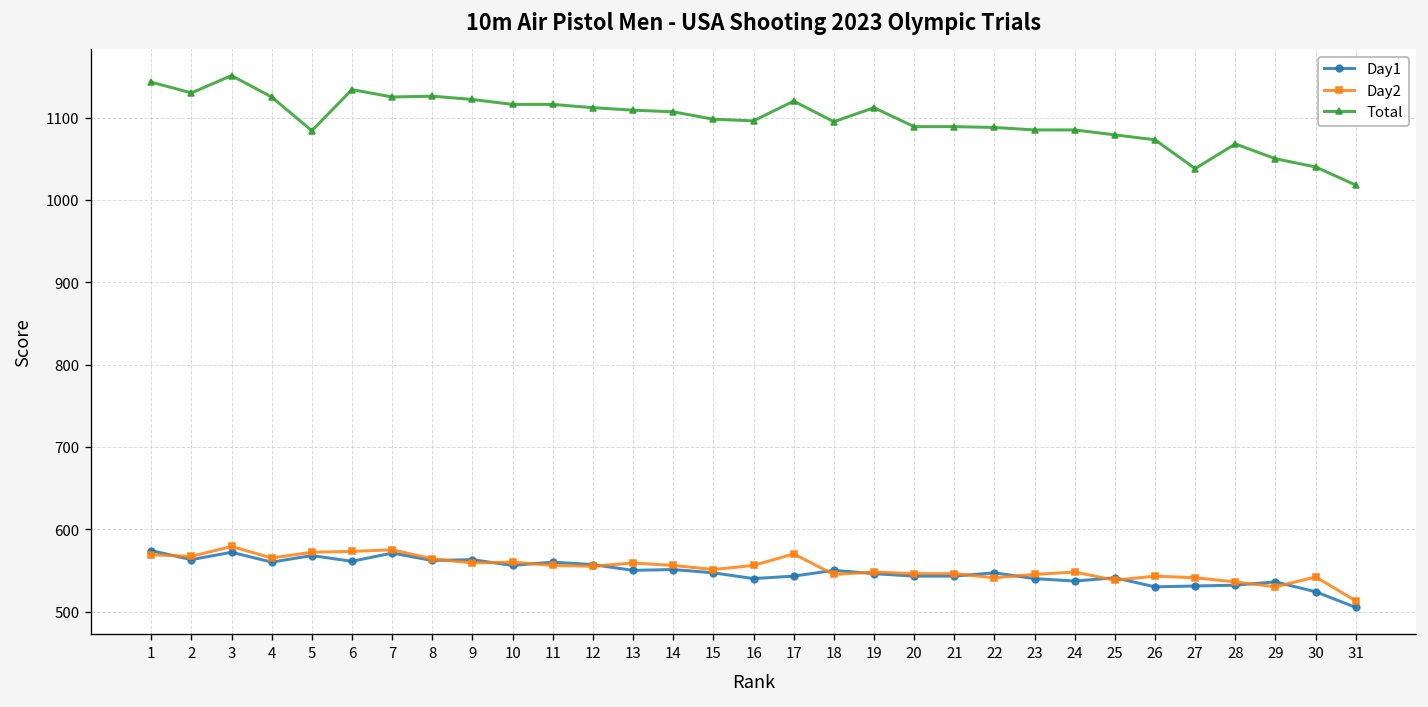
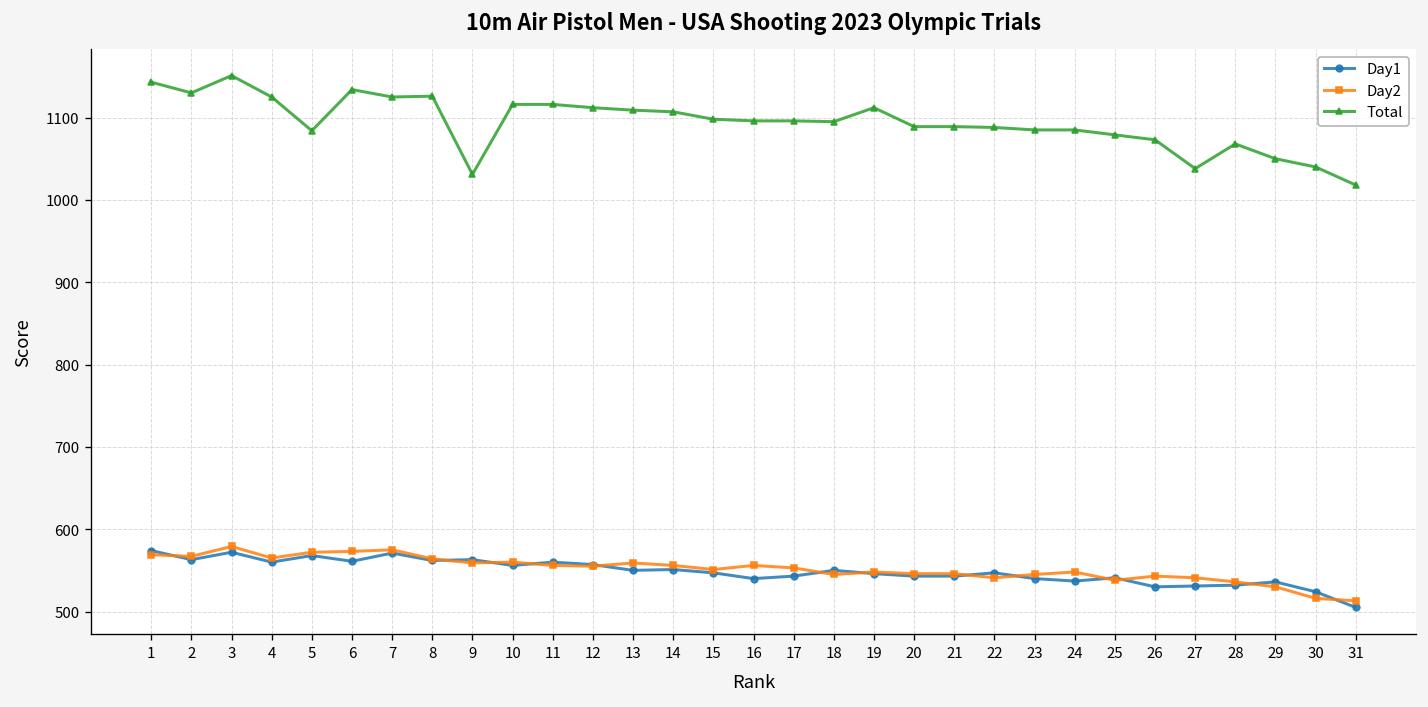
  {
    "Day1": {
      "1": 570,
      "2": 560,
      "3": 570,
      "4": 560,
      "5": 570,
      "6": 560,
      "7": 570,
      "9": 560,
      "10": 560,
      "11": 560,
      "13": 550,
      "14": 550,
      "15": 550,
      "16": 540,
      "17": 540,
      "18": 550,
      "22": 550,
      "23": 540,
      "24": 540,
      "26": 530,
      "27": 530,
      "28": 530,
      "29": 540,
      "30": 520,
      "31": 510
    },
    "Day2": {
      "1": 570,
      "2": 570,
      "3": 580,
      "4": 570,
      "5": 570,
      "6": 570,
      "7": 580,
      "9": 560,
      "10": 560,
      "11": 560,
      "13": 560,
      "14": 560,
      "15": 550,
      "16": 560,
-     "17": 570,
+     "17": 550,
      "18": 550,
      "22": 540,
      "23": 550,
      "24": 550,
      "26": 540,
      "27": 540,
      "28": 540,
      "29": 530,
-     "30": 540,
+     "30": 520,
      "31": 510
    },
    "Total": {
      "1": 1140,
      "2": 1130,
      "3": 1150,
      "4": 1130,
      "5": 1080,
      "6": 1130,
      "7": 1130,
      "8": 1130,
-     "9": 1120,
+     "9": 1030,
      "10": 1120,
      "11": 1120,
      "12": 1110,
      "13": 1110,
      "14": 1110,
      "15": 1100,
      "16": 1100,
-     "17": 1120,
+     "17": 1100,
      "18": 1100,
      "19": 1110,
      "20": 1090,
      "21": 1090,
      "22": 1090,
      "23": 1090,
      "24": 1090,
      "25": 1080,
      "26": 1070,
      "27": 1040,
      "28": 1070,
      "29": 1050,
      "30": 1040,
      "31": 1020
    }
  }
